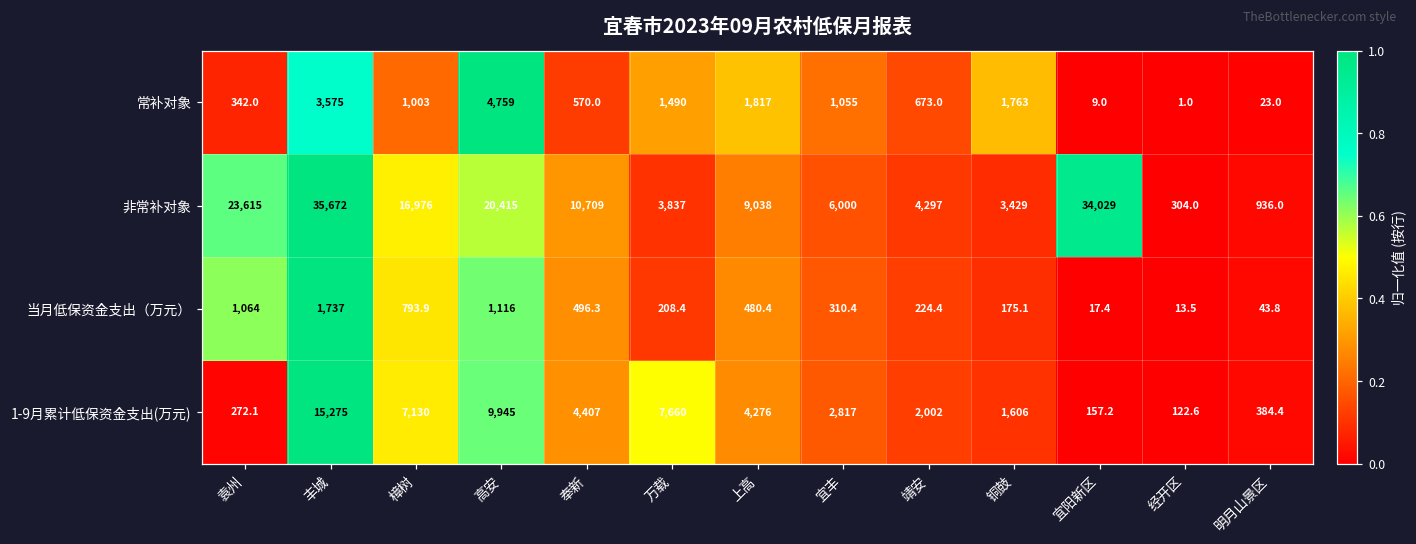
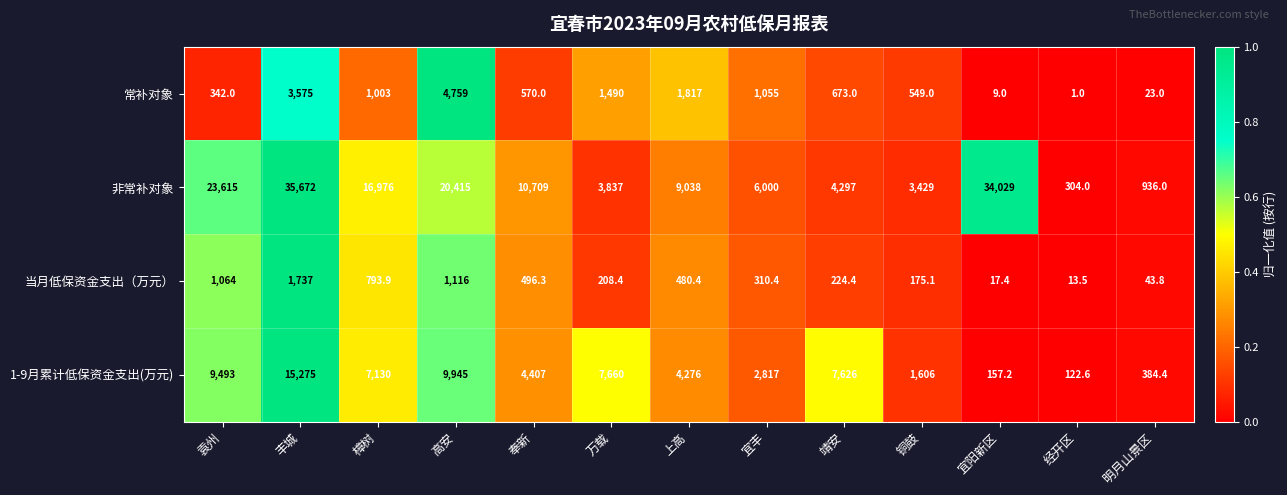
  {
    "常补对象": {
      "袁州": "342.0",
      "丰城": "3,575",
      "樟树": "1,003",
      "高安": "4,759",
      "奉新": "570.0",
      "万载": "1,490",
      "上高": "1,817",
      "宜丰": "1,055",
      "靖安": "673.0",
-     "铜鼓": "1,763",
+     "铜鼓": "549.0",
      "宜阳新区": "9.0",
      "经开区": "1.0",
      "明月山景区": "23.0"
    },
    "非常补对象": {
      "袁州": "23,615",
      "丰城": "35,672",
      "樟树": "16,976",
      "高安": "20,415",
      "奉新": "10,709",
      "万载": "3,837",
      "上高": "9,038",
      "宜丰": "6,000",
      "靖安": "4,297",
      "铜鼓": "3,429",
      "宜阳新区": "34,029",
      "经开区": "304.0",
      "明月山景区": "936.0"
    },
    "当月低保资金支出（万元）": {
      "袁州": "1,064",
      "丰城": "1,737",
      "樟树": "793.9",
      "高安": "1,116",
      "奉新": "496.3",
      "万载": "208.4",
      "上高": "480.4",
      "宜丰": "310.4",
      "靖安": "224.4",
      "铜鼓": "175.1",
      "宜阳新区": "17.4",
      "经开区": "13.5",
      "明月山景区": "43.8"
    },
    "1-9月累计低保资金支出(万元)": {
-     "袁州": "272.1",
+     "袁州": "9,493",
      "丰城": "15,275",
      "樟树": "7,130",
      "高安": "9,945",
      "奉新": "4,407",
      "万载": "7,660",
      "上高": "4,276",
      "宜丰": "2,817",
-     "靖安": "2,002",
+     "靖安": "7,626",
      "铜鼓": "1,606",
      "宜阳新区": "157.2",
      "经开区": "122.6",
      "明月山景区": "384.4"
    }
  }
